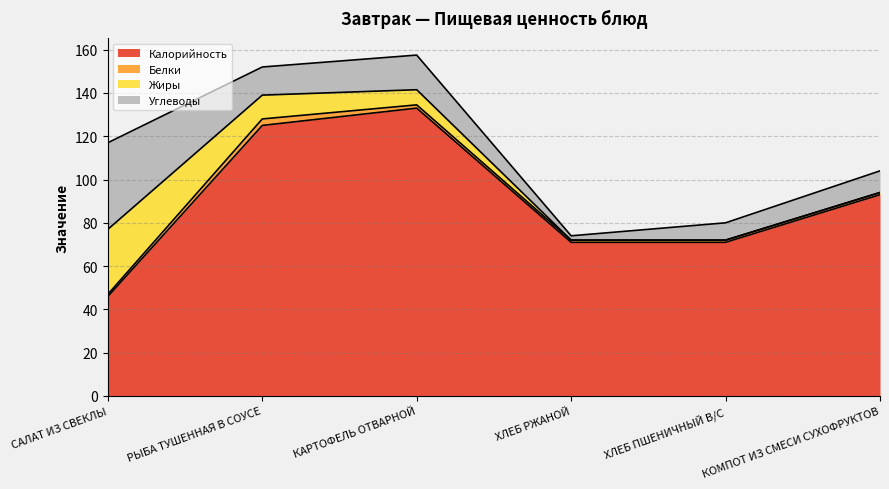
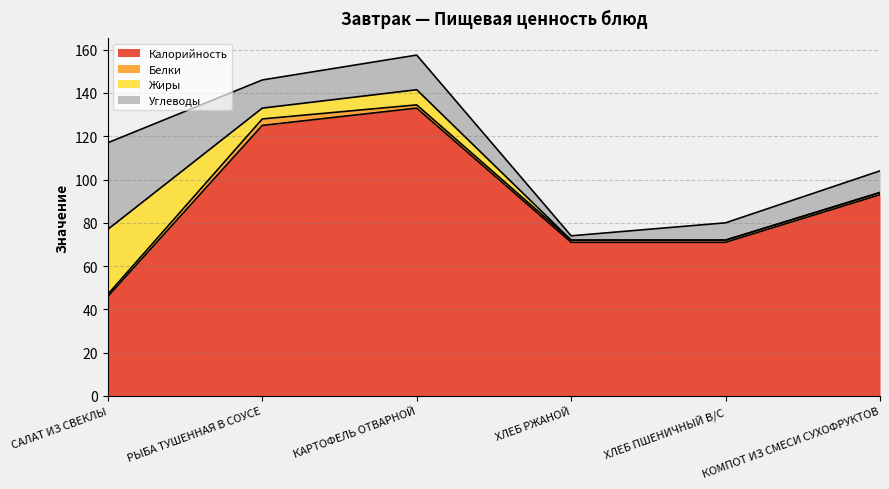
  {
    "Калорийность": {
      "РЫБА ТУШЕННАЯ В СОУСЕ": 125,
      "КАРТОФЕЛЬ ОТВАРНОЙ": 133
    },
    "Белки": {
      "РЫБА ТУШЕННАЯ В СОУСЕ": 3,
      "КАРТОФЕЛЬ ОТВАРНОЙ": 2
    },
    "Жиры": {
      "САЛАТ ИЗ СВЕКЛЫ": 30,
-     "РЫБА ТУШЕННАЯ В СОУСЕ": 11,
+     "РЫБА ТУШЕННАЯ В СОУСЕ": 5,
      "КАРТОФЕЛЬ ОТВАРНОЙ": 7
    },
    "Углеводы": {
      "САЛАТ ИЗ СВЕКЛЫ": 40,
      "РЫБА ТУШЕННАЯ В СОУСЕ": 13,
      "КАРТОФЕЛЬ ОТВАРНОЙ": 16,
      "ХЛЕБ РЖАНОЙ": 2,
      "ХЛЕБ ПШЕНИЧНЫЙ В/С": 8,
      "КОМПОТ ИЗ СМЕСИ СУХОФРУКТОВ": 10
    }
  }
